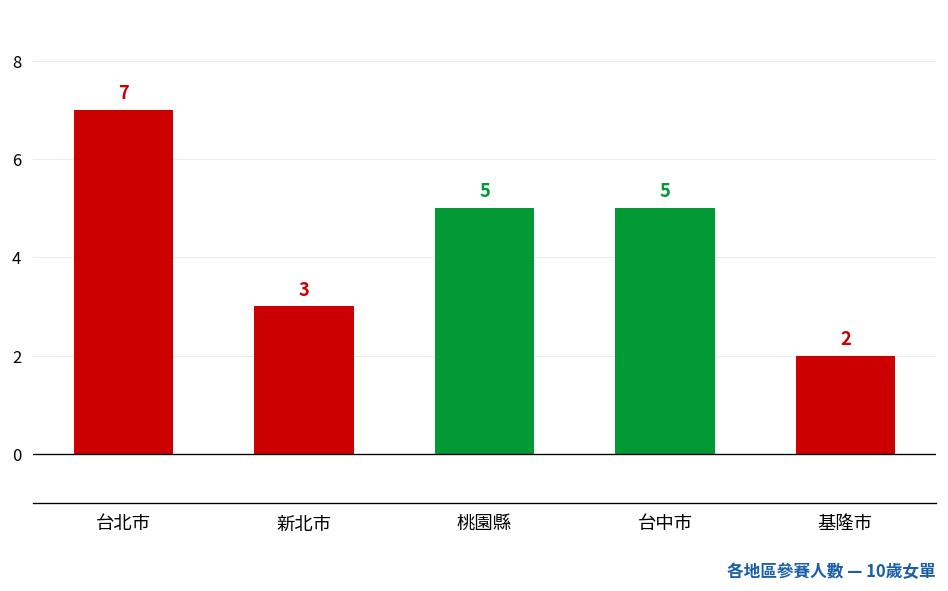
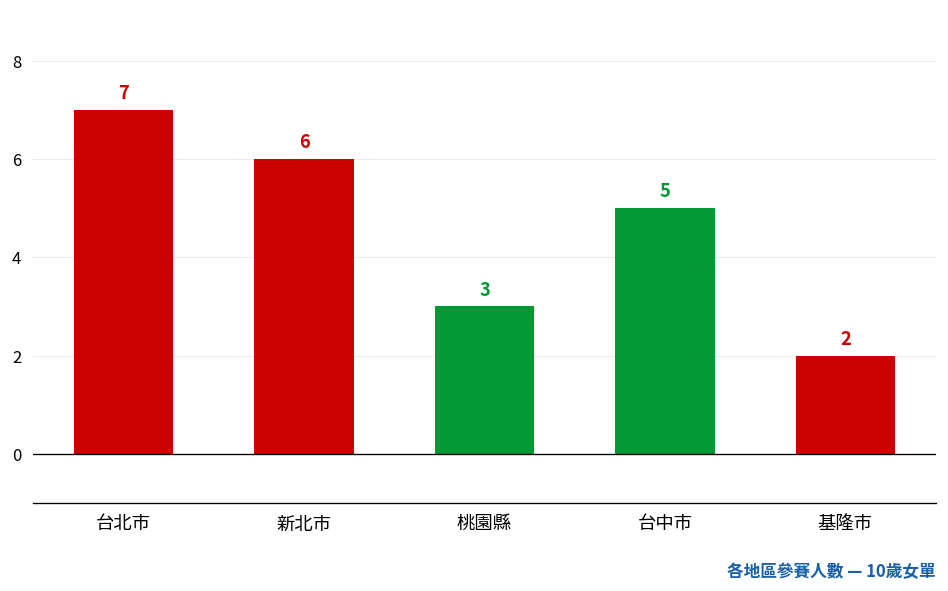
  {
    "台北市": 7,
-   "新北市": 3,
-   "桃園縣": 5,
+   "新北市": 6,
+   "桃園縣": 3,
    "台中市": 5,
    "基隆市": 2
  }
